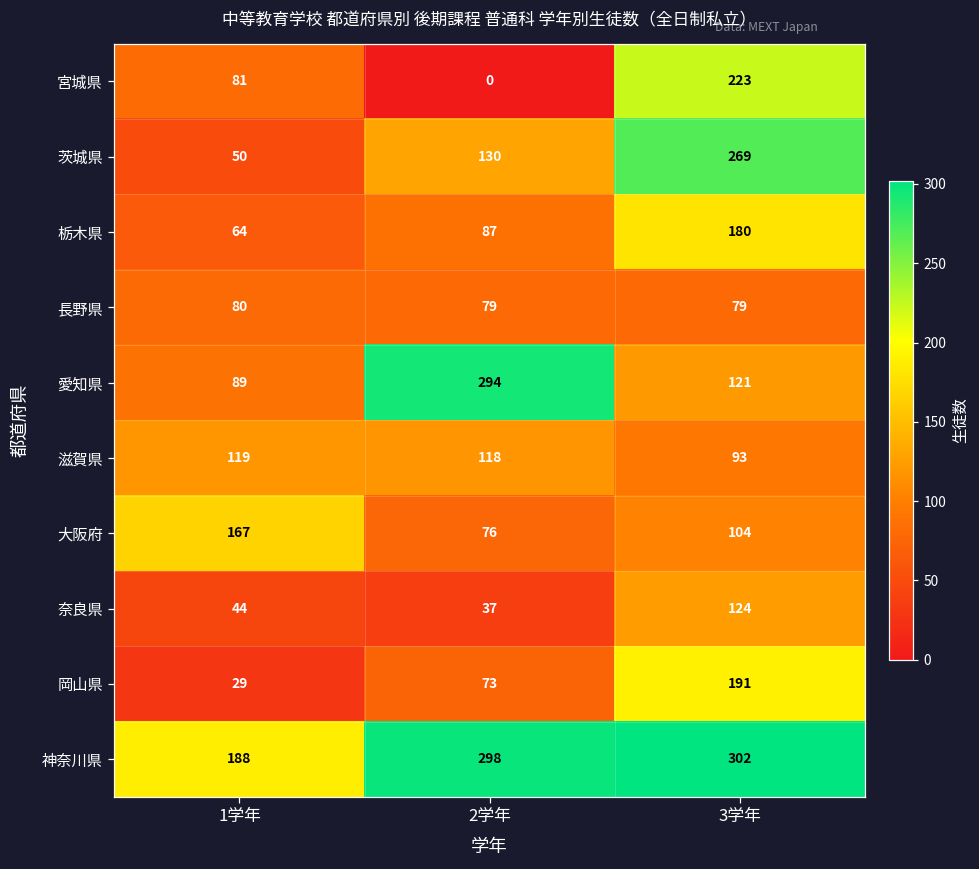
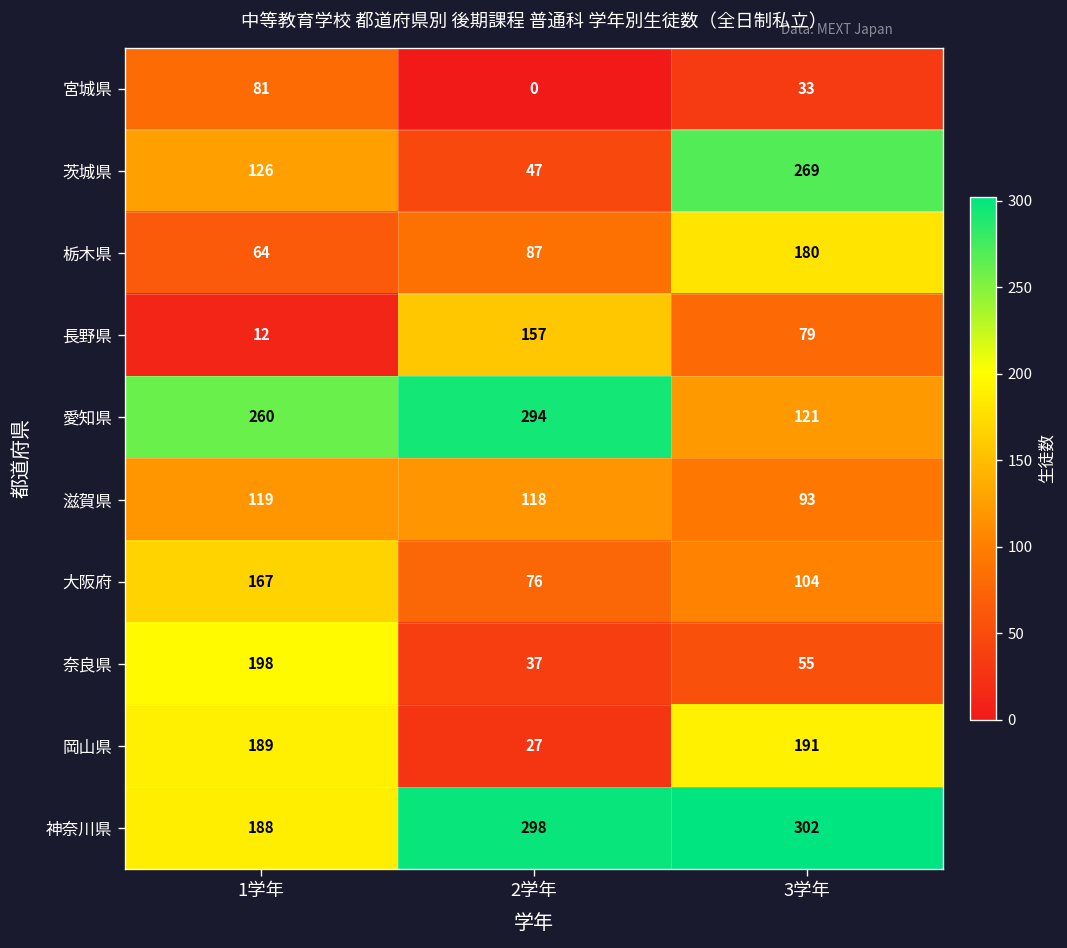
  {
    "宮城県": {
      "1学年": 81,
      "2学年": 0,
-     "3学年": 223
+     "3学年": 33
    },
    "茨城県": {
-     "1学年": 50,
-     "2学年": 130,
+     "1学年": 126,
+     "2学年": 47,
      "3学年": 269
    },
    "栃木県": {
      "1学年": 64,
      "2学年": 87,
      "3学年": 180
    },
    "長野県": {
-     "1学年": 80,
-     "2学年": 79,
+     "1学年": 12,
+     "2学年": 157,
      "3学年": 79
    },
    "愛知県": {
-     "1学年": 89,
+     "1学年": 260,
      "2学年": 294,
      "3学年": 121
    },
    "滋賀県": {
      "1学年": 119,
      "2学年": 118,
      "3学年": 93
    },
    "大阪府": {
      "1学年": 167,
      "2学年": 76,
      "3学年": 104
    },
    "奈良県": {
-     "1学年": 44,
+     "1学年": 198,
      "2学年": 37,
-     "3学年": 124
+     "3学年": 55
    },
    "岡山県": {
-     "1学年": 29,
-     "2学年": 73,
+     "1学年": 189,
+     "2学年": 27,
      "3学年": 191
    },
    "神奈川県": {
      "1学年": 188,
      "2学年": 298,
      "3学年": 302
    }
  }
